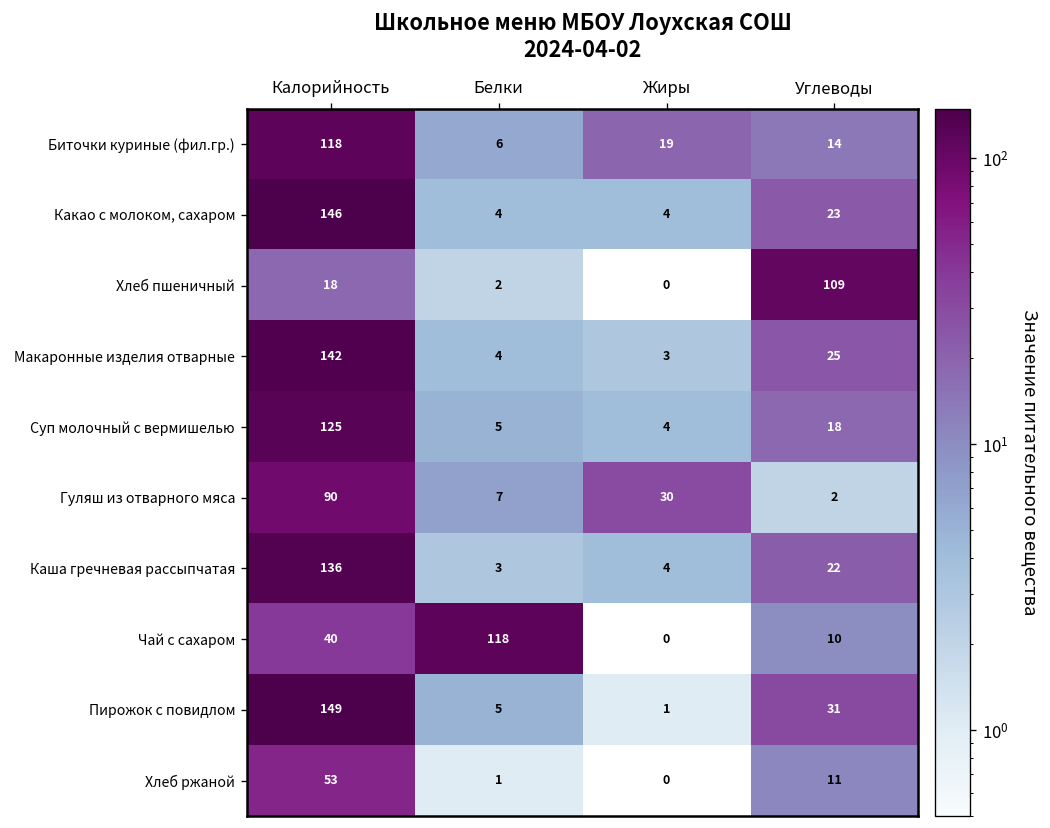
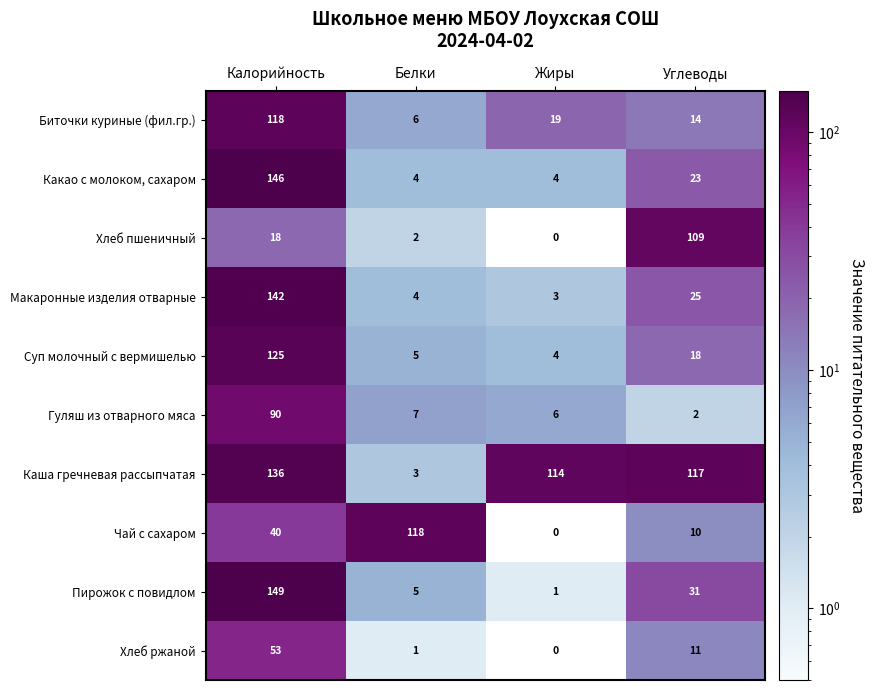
  {
    "Биточки куриные (фил.гр.)": {
      "Калорийность": 118,
      "Белки": 6,
      "Жиры": 19,
      "Углеводы": 14
    },
    "Какао с молоком, сахаром": {
      "Калорийность": 146,
      "Белки": 4,
      "Жиры": 4,
      "Углеводы": 23
    },
    "Хлеб пшеничный": {
      "Калорийность": 18,
      "Белки": 2,
      "Жиры": 0,
      "Углеводы": 109
    },
    "Макаронные изделия отварные": {
      "Калорийность": 142,
      "Белки": 4,
      "Жиры": 3,
      "Углеводы": 25
    },
    "Суп молочный с вермишелью": {
      "Калорийность": 125,
      "Белки": 5,
      "Жиры": 4,
      "Углеводы": 18
    },
    "Гуляш из отварного мяса": {
      "Калорийность": 90,
      "Белки": 7,
-     "Жиры": 30,
+     "Жиры": 6,
      "Углеводы": 2
    },
    "Каша гречневая рассыпчатая": {
      "Калорийность": 136,
      "Белки": 3,
-     "Жиры": 4,
-     "Углеводы": 22
+     "Жиры": 114,
+     "Углеводы": 117
    },
    "Чай с сахаром": {
      "Калорийность": 40,
      "Белки": 118,
      "Жиры": 0,
      "Углеводы": 10
    },
    "Пирожок с повидлом": {
      "Калорийность": 149,
      "Белки": 5,
      "Жиры": 1,
      "Углеводы": 31
    },
    "Хлеб ржаной": {
      "Калорийность": 53,
      "Белки": 1,
      "Жиры": 0,
      "Углеводы": 11
    }
  }
